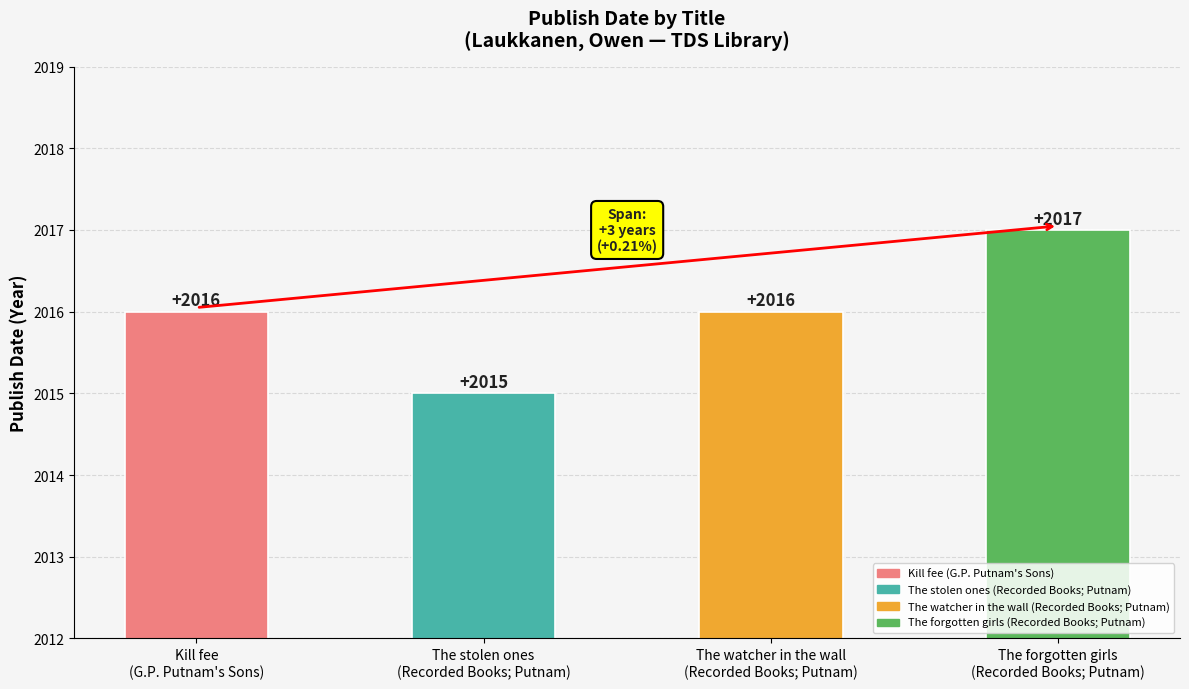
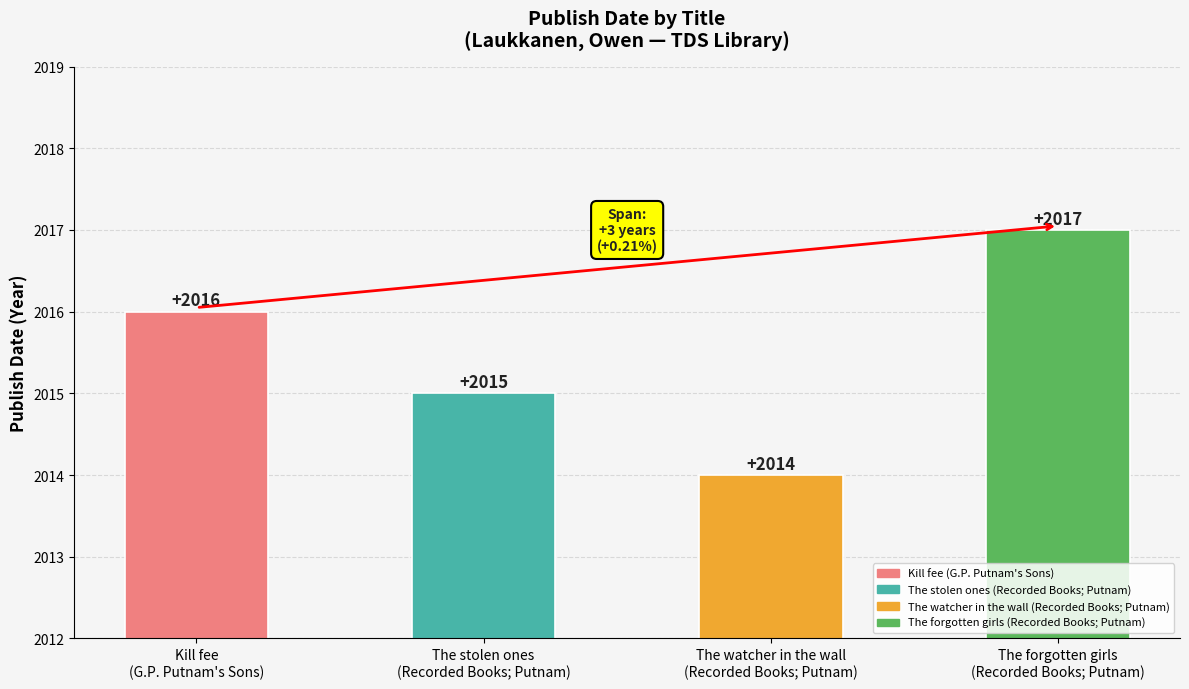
  {
    "Kill fee (G.P. Putnam's Sons)": "+2016",
    "The stolen ones (Recorded Books; Putnam)": "+2015",
-   "The watcher in the wall (Recorded Books; Putnam)": "+2016",
+   "The watcher in the wall (Recorded Books; Putnam)": "+2014",
    "The forgotten girls (Recorded Books; Putnam)": "+2017"
  }
